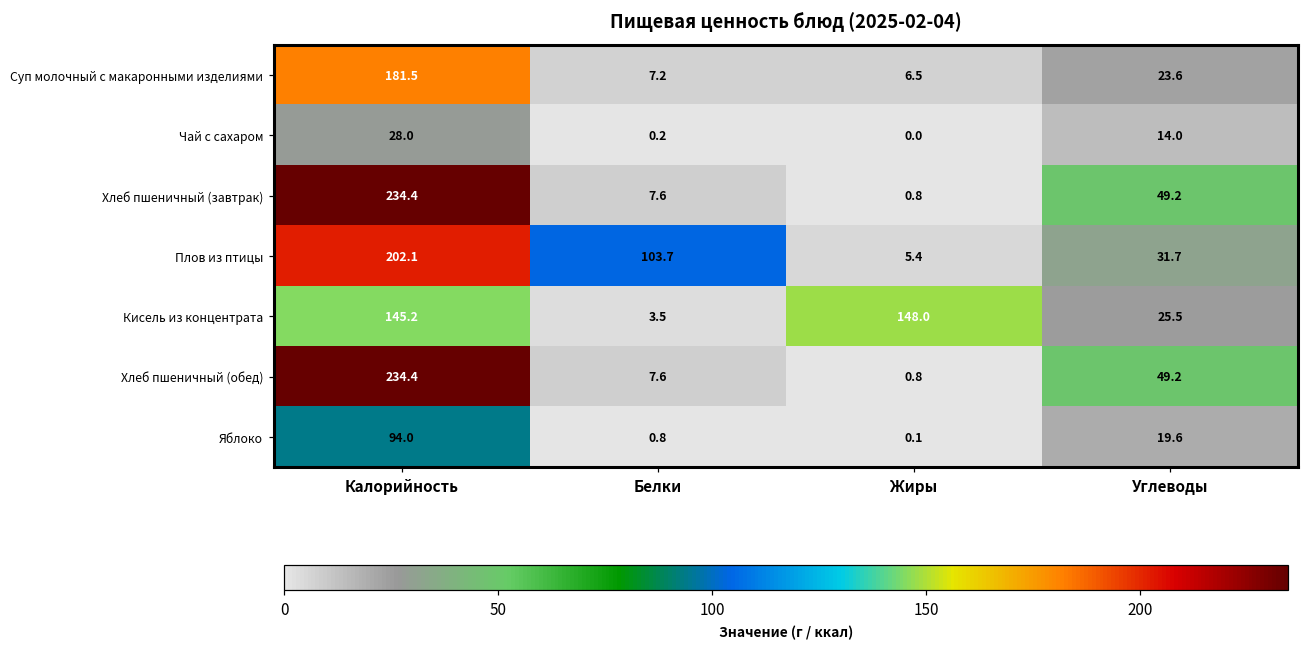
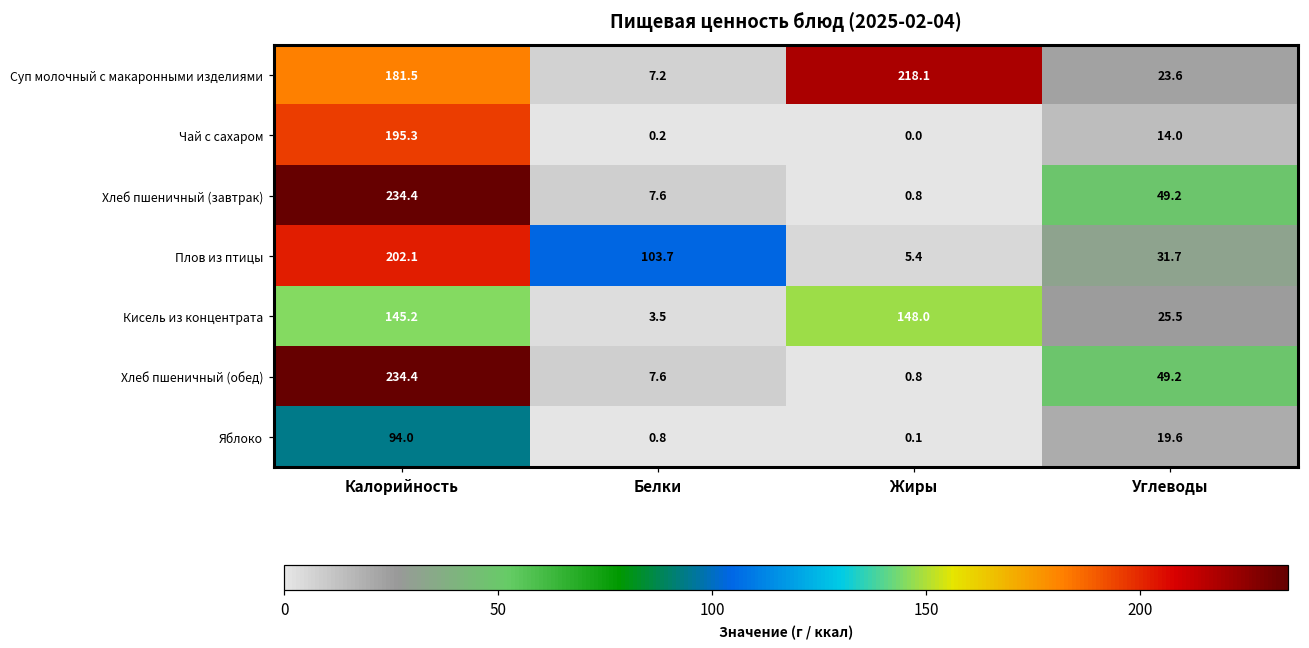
  {
    "Суп молочный с макаронными изделиями": {
      "Калорийность": 181.5,
      "Белки": 7.2,
-     "Жиры": 6.5,
+     "Жиры": 218.1,
      "Углеводы": 23.6
    },
    "Чай с сахаром": {
-     "Калорийность": 28.0,
+     "Калорийность": 195.3,
      "Белки": 0.2,
      "Жиры": 0.0,
      "Углеводы": 14.0
    },
    "Хлеб пшеничный (завтрак)": {
      "Калорийность": 234.4,
      "Белки": 7.6,
      "Жиры": 0.8,
      "Углеводы": 49.2
    },
    "Плов из птицы": {
      "Калорийность": 202.1,
      "Белки": 103.7,
      "Жиры": 5.4,
      "Углеводы": 31.7
    },
    "Кисель из концентрата": {
      "Калорийность": 145.2,
      "Белки": 3.5,
      "Жиры": 148.0,
      "Углеводы": 25.5
    },
    "Хлеб пшеничный (обед)": {
      "Калорийность": 234.4,
      "Белки": 7.6,
      "Жиры": 0.8,
      "Углеводы": 49.2
    },
    "Яблоко": {
      "Калорийность": 94.0,
      "Белки": 0.8,
      "Жиры": 0.1,
      "Углеводы": 19.6
    }
  }
